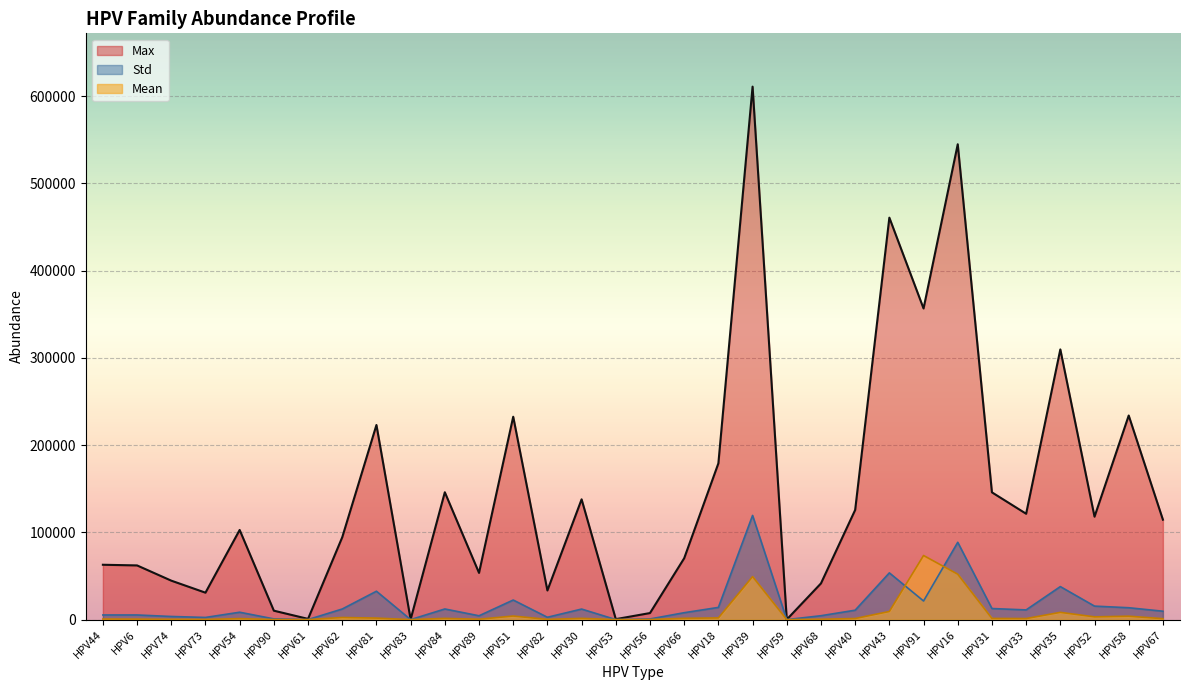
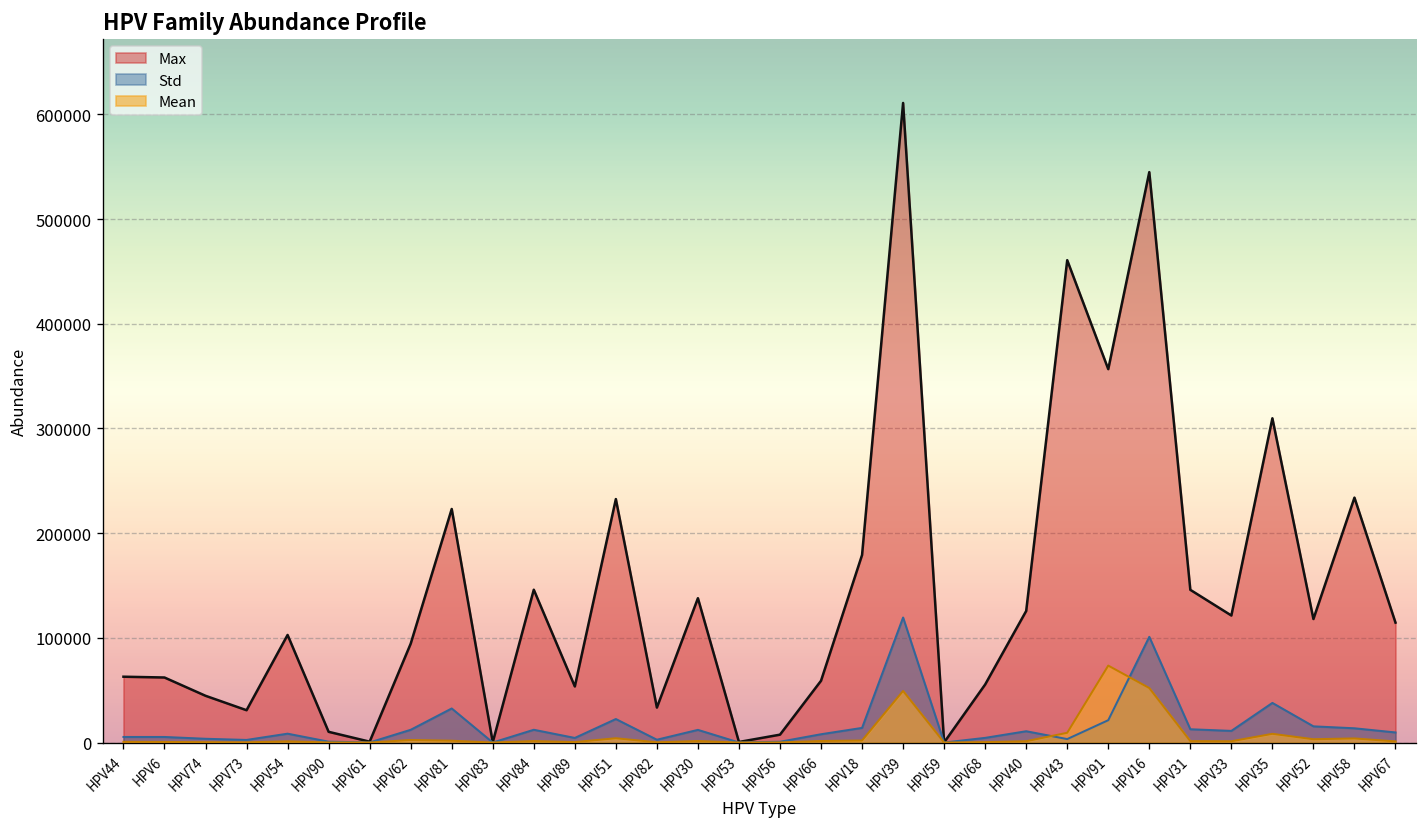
  {
    "Max": {
      "HPV44": 60000,
      "HPV6": 60000,
      "HPV74": 40000,
      "HPV73": 30000,
      "HPV54": 100000,
      "HPV90": 10000,
      "HPV62": 90000,
      "HPV81": 220000,
      "HPV84": 150000,
      "HPV89": 50000,
      "HPV51": 230000,
      "HPV82": 30000,
      "HPV30": 140000,
      "HPV56": 10000,
-     "HPV66": 70000,
+     "HPV66": 60000,
      "HPV18": 180000,
      "HPV39": 610000,
-     "HPV68": 40000,
+     "HPV68": 60000,
      "HPV40": 130000,
      "HPV43": 460000,
      "HPV91": 360000,
      "HPV16": 540000,
      "HPV31": 150000,
      "HPV33": 120000,
      "HPV35": 310000,
      "HPV52": 120000,
      "HPV58": 230000,
      "HPV67": 110000
    },
    "Std": {
      "HPV44": 10000,
      "HPV6": 10000,
      "HPV74": 0,
      "HPV54": 10000,
      "HPV62": 10000,
      "HPV81": 30000,
      "HPV84": 10000,
      "HPV89": 0,
      "HPV51": 20000,
      "HPV30": 10000,
      "HPV66": 10000,
      "HPV18": 10000,
      "HPV39": 120000,
      "HPV68": 0,
      "HPV40": 10000,
-     "HPV43": 50000,
+     "HPV43": 0,
      "HPV91": 20000,
-     "HPV16": 90000,
+     "HPV16": 100000,
      "HPV31": 10000,
      "HPV33": 10000,
      "HPV35": 40000,
      "HPV52": 20000,
      "HPV58": 10000,
      "HPV67": 10000
    },
    "Mean": {
      "HPV44": 0,
      "HPV6": 0,
      "HPV74": 0,
      "HPV54": 0,
      "HPV62": 0,
      "HPV81": 0,
      "HPV84": 0,
      "HPV89": 0,
      "HPV51": 0,
      "HPV30": 0,
      "HPV66": 0,
      "HPV18": 0,
      "HPV39": 50000,
      "HPV68": 0,
      "HPV40": 0,
      "HPV43": 10000,
      "HPV91": 70000,
      "HPV16": 50000,
      "HPV31": 0,
      "HPV33": 0,
      "HPV35": 10000,
      "HPV52": 0,
      "HPV58": 0,
      "HPV67": 0
    }
  }
